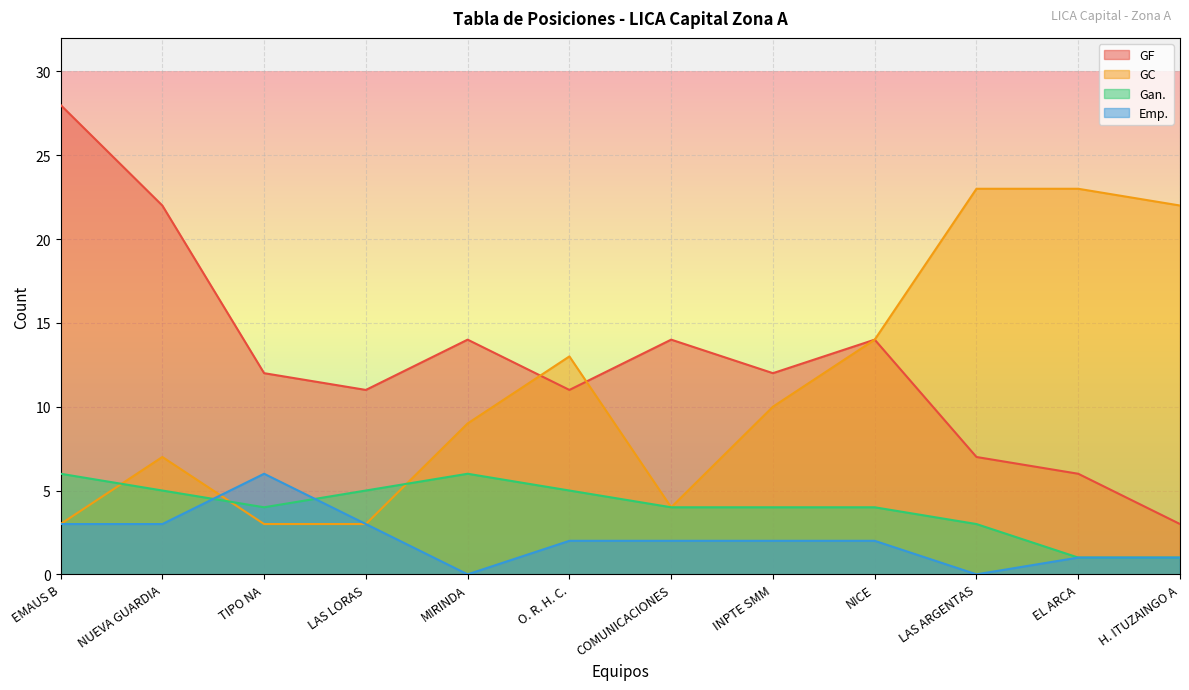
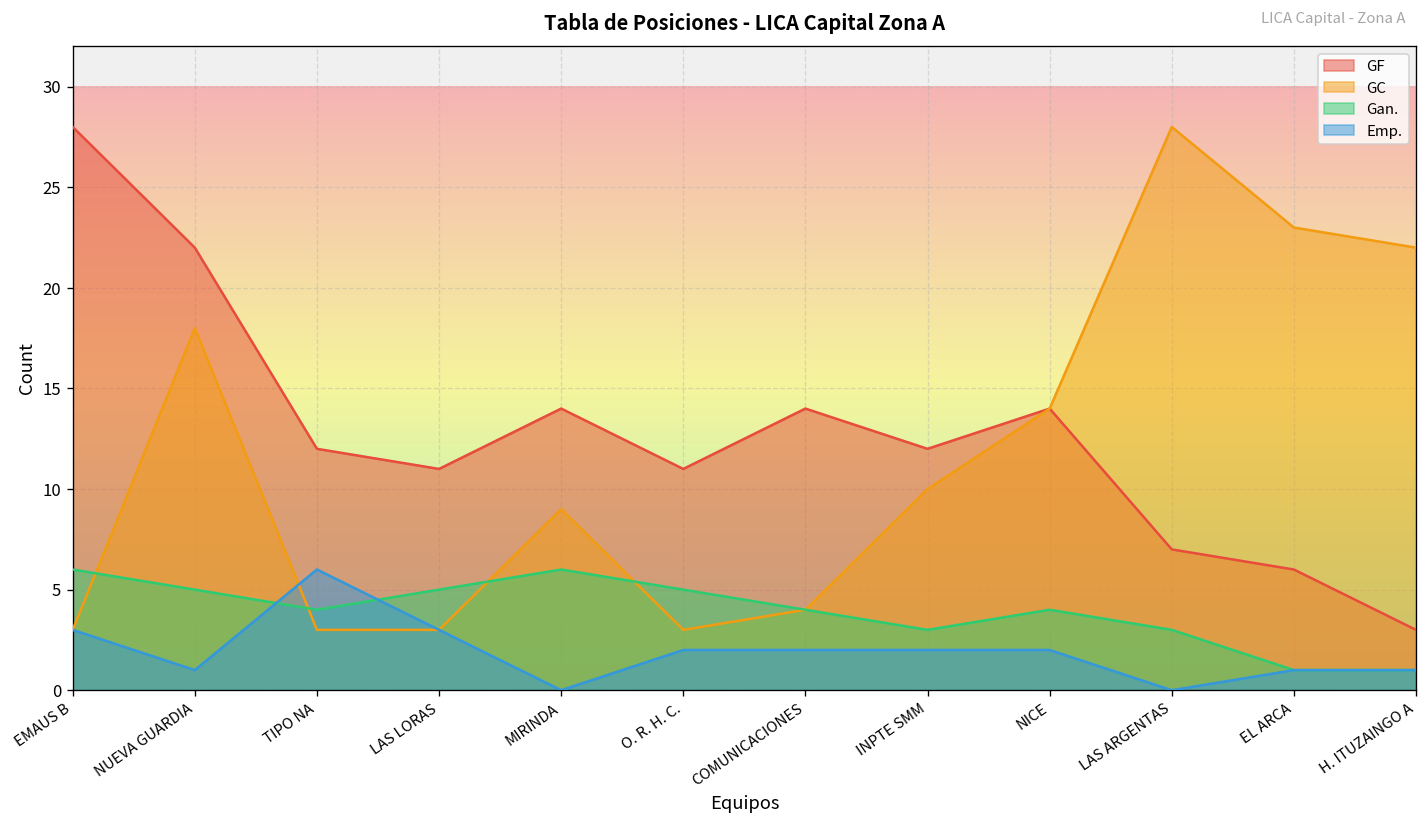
  {
    "GF": {
      "EMAUS B": 28,
      "NUEVA GUARDIA": 22,
      "TIPO NA": 12,
      "LAS LORAS": 11,
      "MIRINDA": 14,
      "O. R. H. C.": 11,
      "COMUNICACIONES": 14,
      "INPTE SMM": 12,
      "LAS ARGENTAS": 7,
      "EL ARCA": 6,
      "H. ITUZAINGO A": 3
    },
    "GC": {
-     "NUEVA GUARDIA": 7,
+     "NUEVA GUARDIA": 18,
      "TIPO NA": 3,
      "MIRINDA": 9,
-     "O. R. H. C.": 13,
+     "O. R. H. C.": 3,
      "INPTE SMM": 10,
-     "LAS ARGENTAS": 23,
+     "LAS ARGENTAS": 28,
      "EL ARCA": 23,
      "H. ITUZAINGO A": 22
    },
    "Gan.": {
      "EMAUS B": 6,
      "NUEVA GUARDIA": 5,
      "TIPO NA": 4,
      "LAS LORAS": 5,
      "MIRINDA": 6,
      "O. R. H. C.": 5,
-     "INPTE SMM": 4,
+     "INPTE SMM": 3,
      "NICE": 4,
      "LAS ARGENTAS": 3
    },
    "Emp.": {
-     "NUEVA GUARDIA": 3,
+     "NUEVA GUARDIA": 1,
      "TIPO NA": 6,
      "MIRINDA": 0,
      "O. R. H. C.": 2,
      "COMUNICACIONES": 2,
      "INPTE SMM": 2,
      "NICE": 2,
      "LAS ARGENTAS": 0
    }
  }
